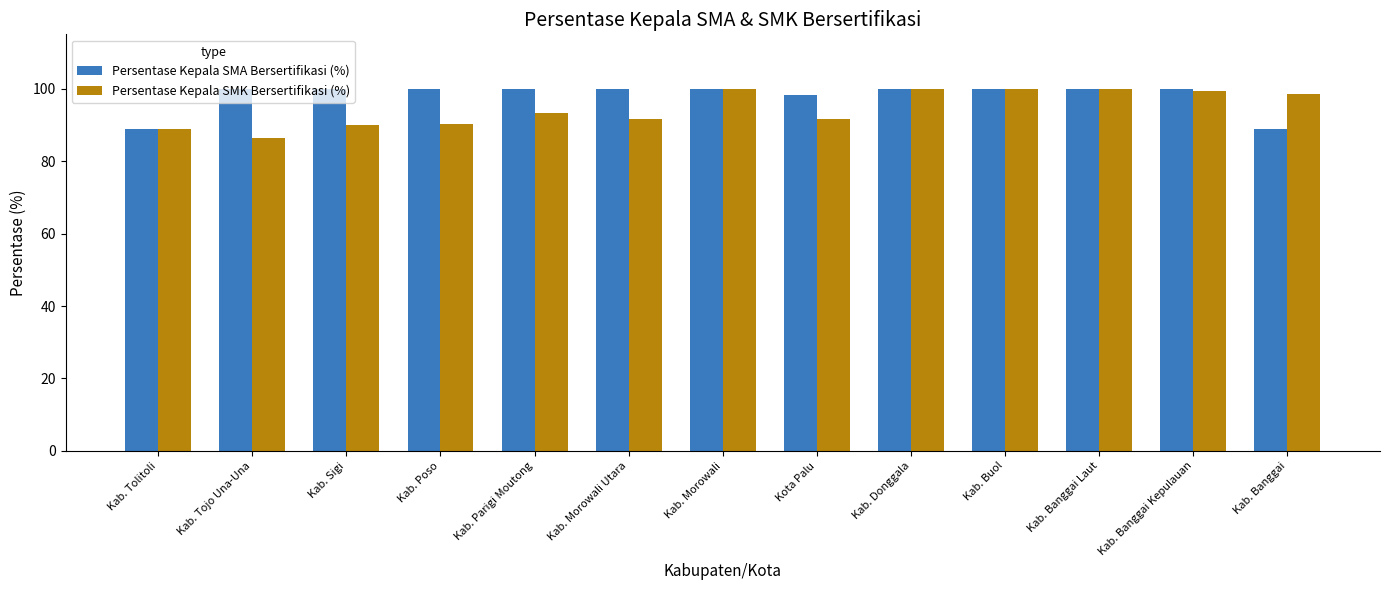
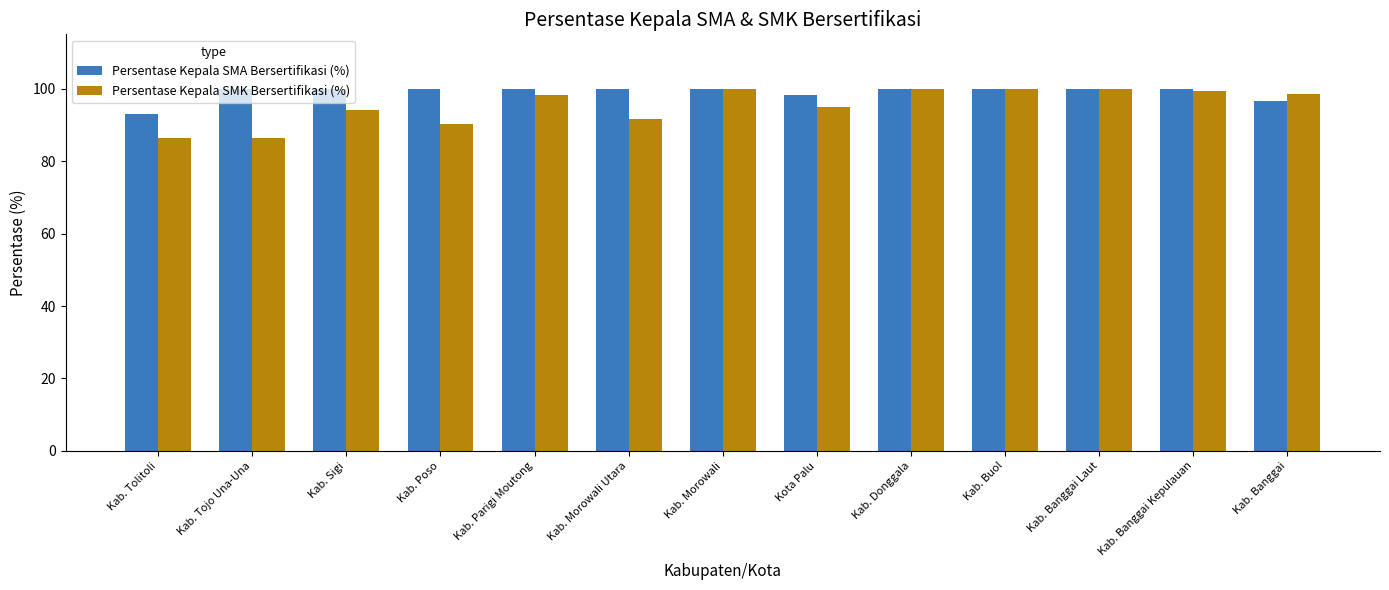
  {
    "Persentase Kepala SMA Bersertifikasi (%)": {
-     "Kab. Tolitoli": 89,
+     "Kab. Tolitoli": 93,
      "Kab. Poso": 100,
      "Kab. Parigi Moutong": 100,
      "Kab. Morowali Utara": 100,
      "Kab. Morowali": 100,
      "Kota Palu": 98,
      "Kab. Donggala": 100,
      "Kab. Buol": 100,
      "Kab. Banggai Laut": 100,
      "Kab. Banggai Kepulauan": 100,
-     "Kab. Banggai": 89
+     "Kab. Banggai": 97
    },
    "Persentase Kepala SMK Bersertifikasi (%)": {
-     "Kab. Tolitoli": 89,
+     "Kab. Tolitoli": 86,
      "Kab. Tojo Una-Una": 86,
-     "Kab. Sigi": 90,
+     "Kab. Sigi": 94,
      "Kab. Poso": 90,
-     "Kab. Parigi Moutong": 93,
+     "Kab. Parigi Moutong": 98,
      "Kab. Morowali Utara": 92,
      "Kab. Morowali": 100,
-     "Kota Palu": 92,
+     "Kota Palu": 95,
      "Kab. Donggala": 100,
      "Kab. Buol": 100,
      "Kab. Banggai Laut": 100,
      "Kab. Banggai Kepulauan": 99,
      "Kab. Banggai": 99
    }
  }
